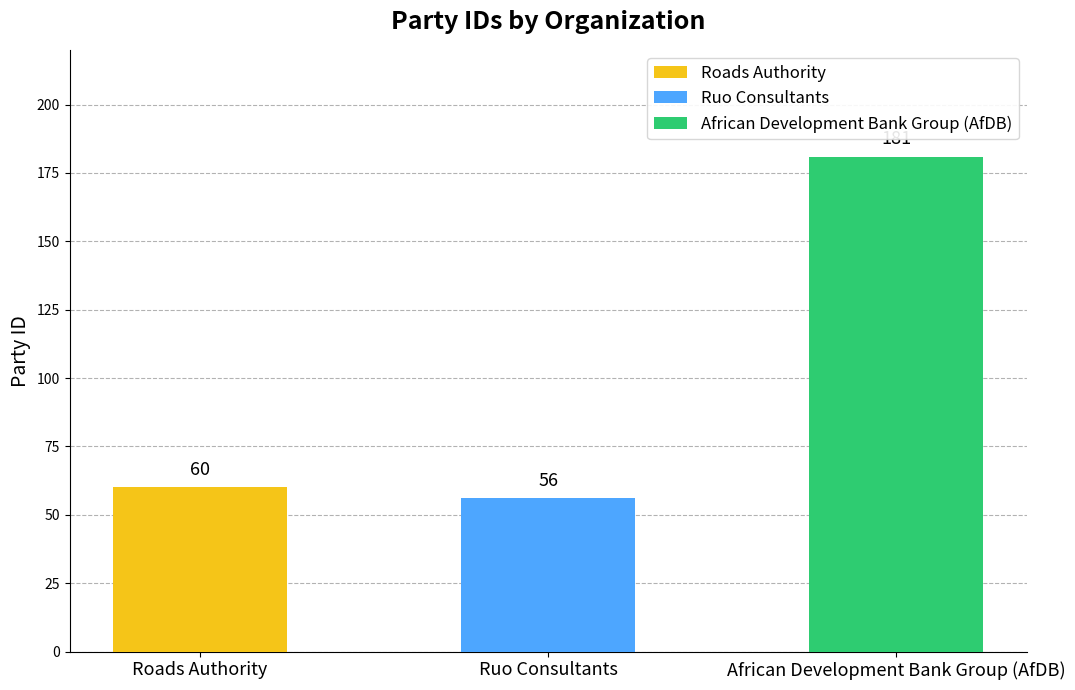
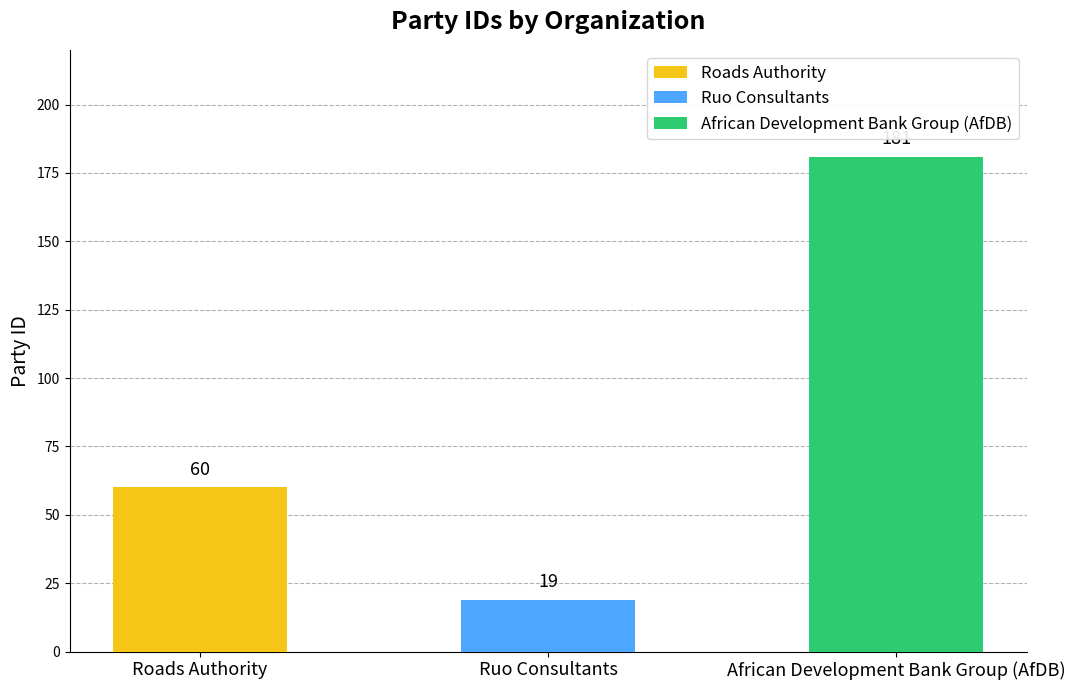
  {
    "Roads Authority": 60,
-   "Ruo Consultants": 56
+   "Ruo Consultants": 19
  }
